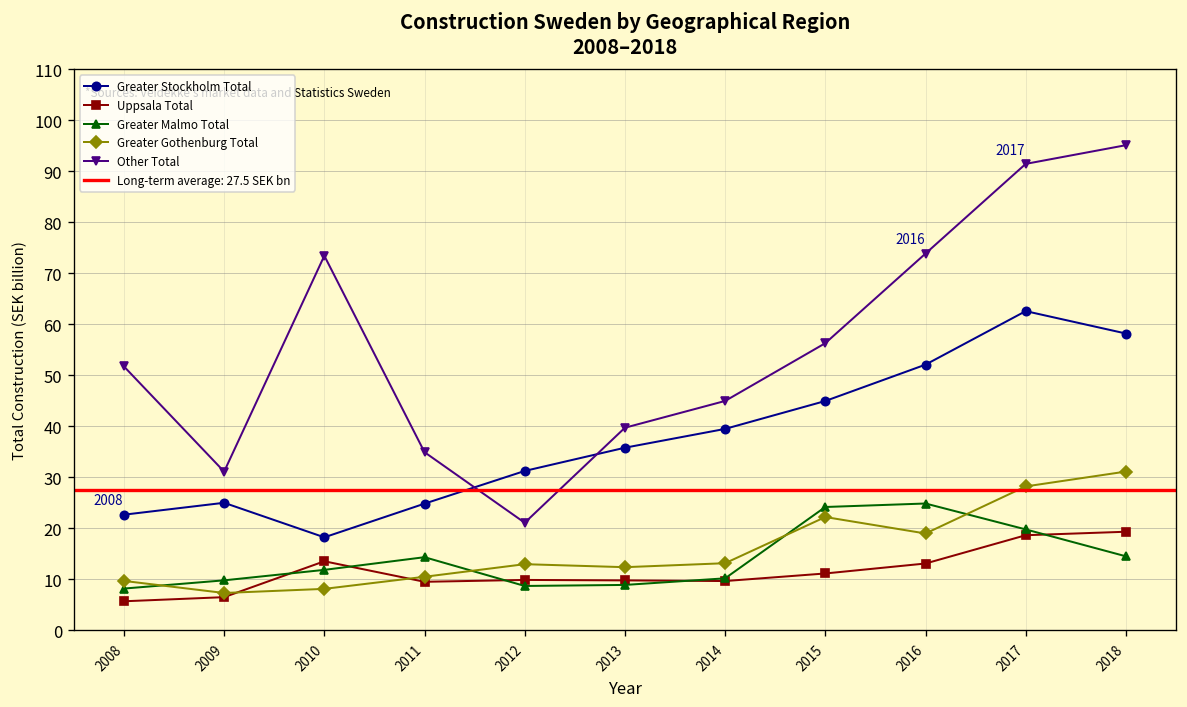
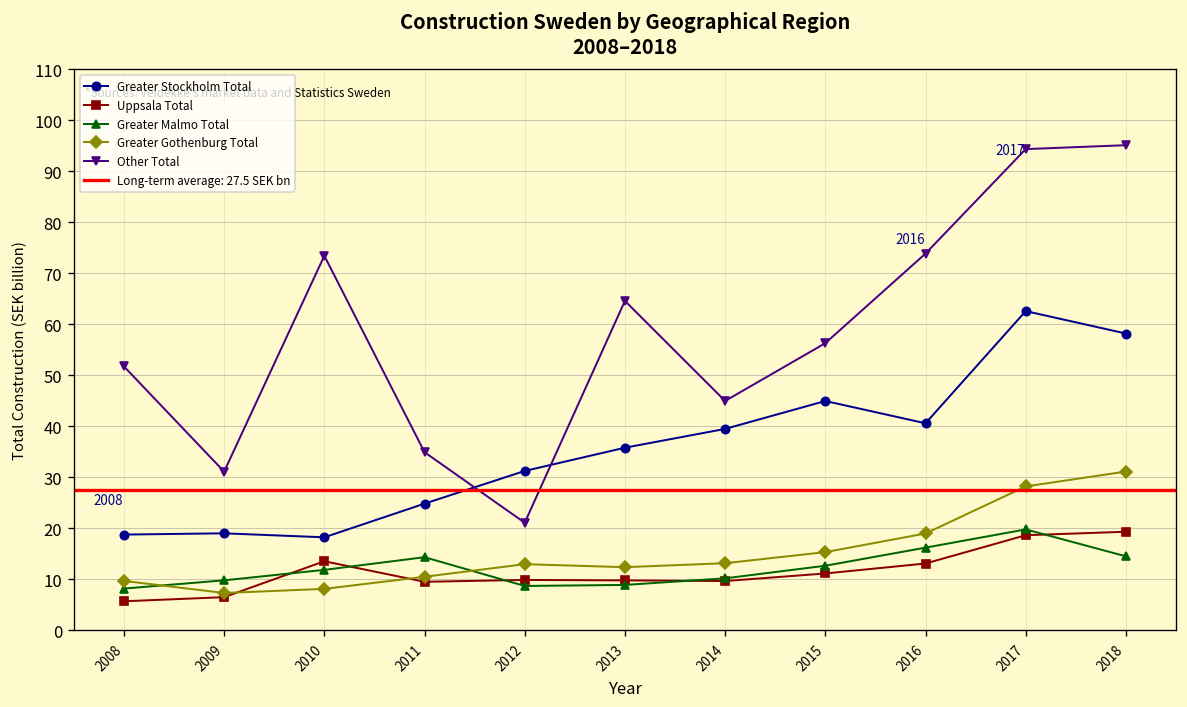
  {
    "Greater Stockholm Total": {
-     "2008": 23,
-     "2009": 25,
+     "2008": 19,
+     "2009": 19,
      "2010": 18,
      "2011": 25,
      "2012": 31,
      "2013": 36,
      "2014": 40,
      "2015": 45,
-     "2016": 52,
+     "2016": 41,
      "2017": 63,
      "2018": 58
    },
    "Uppsala Total": {
      "2008": 6,
      "2009": 7,
      "2010": 14,
      "2011": 10,
      "2012": 10,
      "2013": 10,
      "2015": 11,
      "2016": 13,
      "2017": 19,
      "2018": 19
    },
    "Greater Malmo Total": {
      "2008": 8,
      "2009": 10,
      "2010": 12,
      "2011": 14,
      "2012": 9,
      "2013": 9,
-     "2015": 24,
-     "2016": 25,
+     "2015": 13,
+     "2016": 16,
      "2017": 20,
      "2018": 15
    },
    "Greater Gothenburg Total": {
      "2008": 10,
      "2009": 7,
      "2010": 8,
      "2011": 11,
      "2012": 13,
      "2013": 12,
      "2014": 13,
-     "2015": 22,
+     "2015": 15,
      "2016": 19,
      "2017": 28,
      "2018": 31
    },
    "Other Total": {
      "2008": 52,
      "2009": 31,
      "2010": 73,
      "2011": 35,
      "2012": 21,
-     "2013": 40,
+     "2013": 65,
      "2014": 45,
      "2015": 56,
-     "2017": 91,
+     "2017": 94,
      "2018": 95
    }
  }
